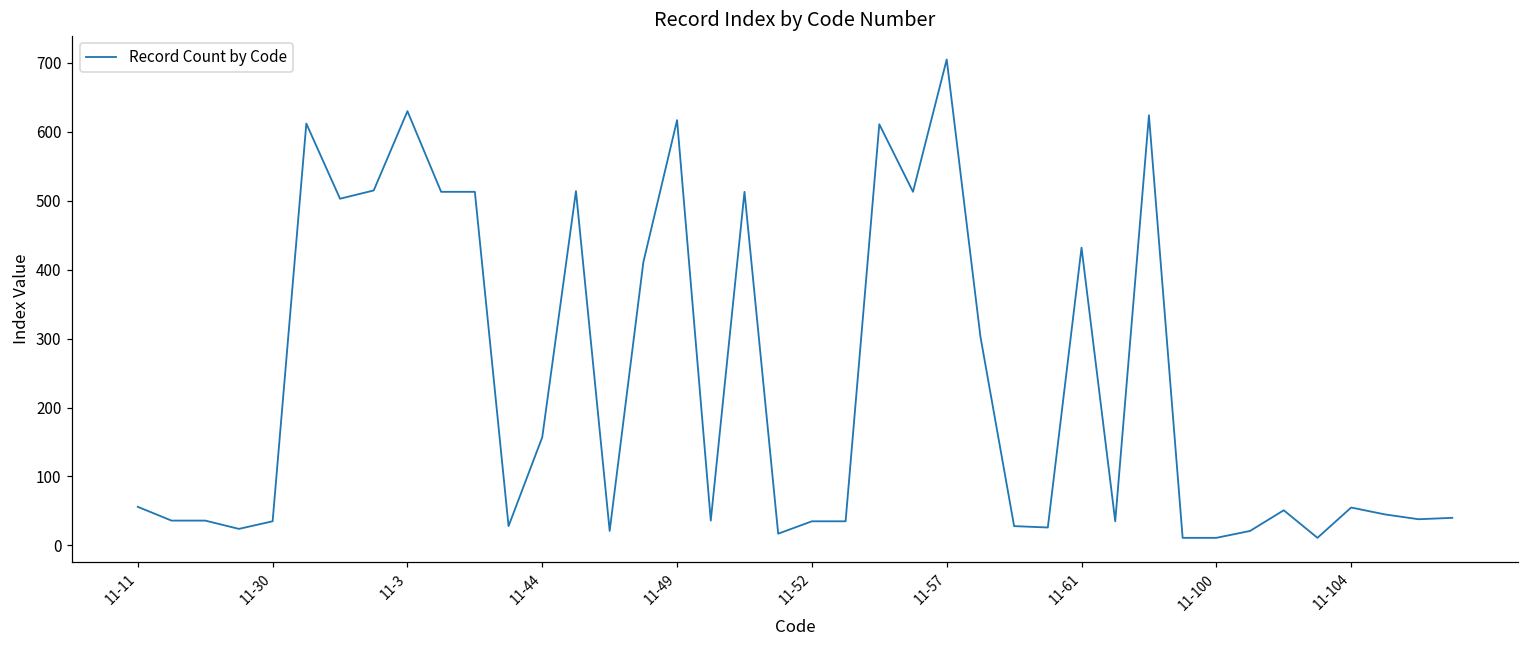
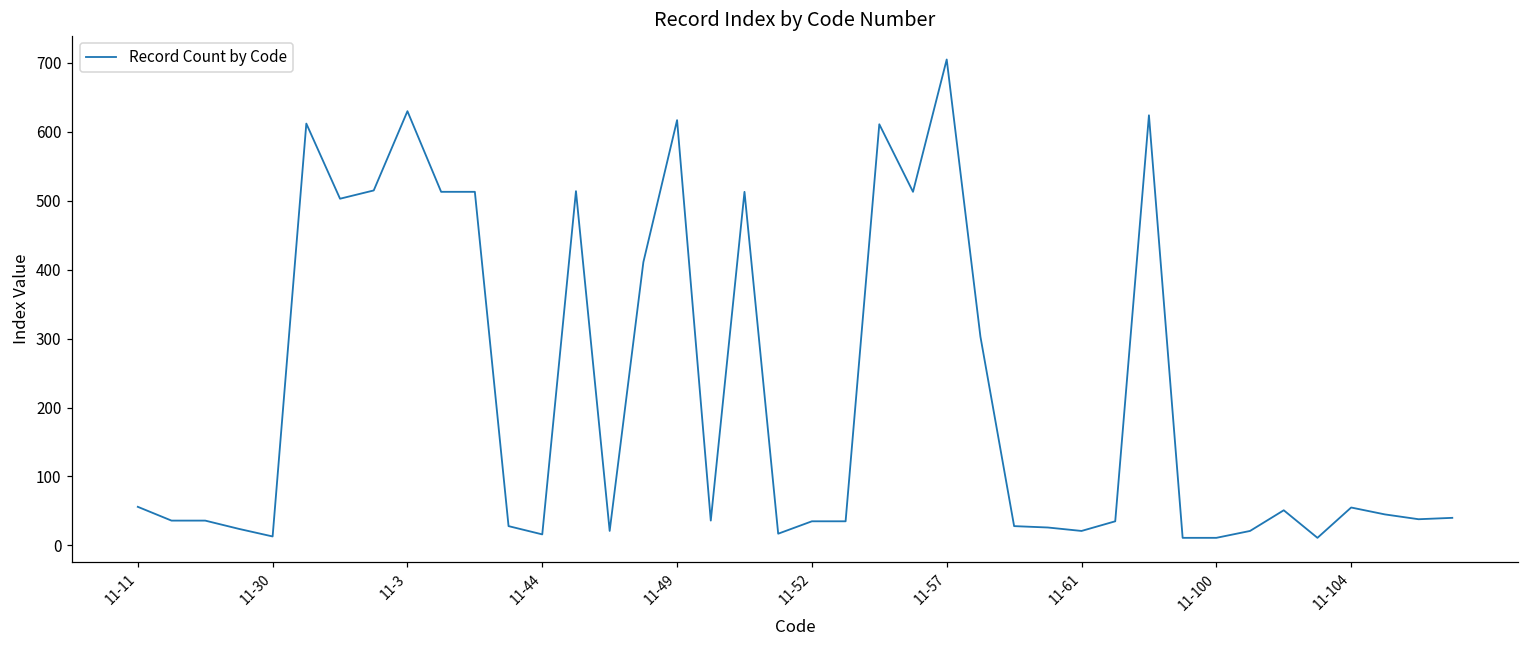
  {
    "11-11": 60,
-   "11-30": 40,
+   "11-30": 10,
    "11-3": 630,
-   "11-44": 160,
+   "11-44": 20,
    "11-49": 620,
    "11-52": 40,
    "11-57": 710,
-   "11-61": 430,
+   "11-61": 20,
    "11-100": 10,
    "11-104": 60
  }
